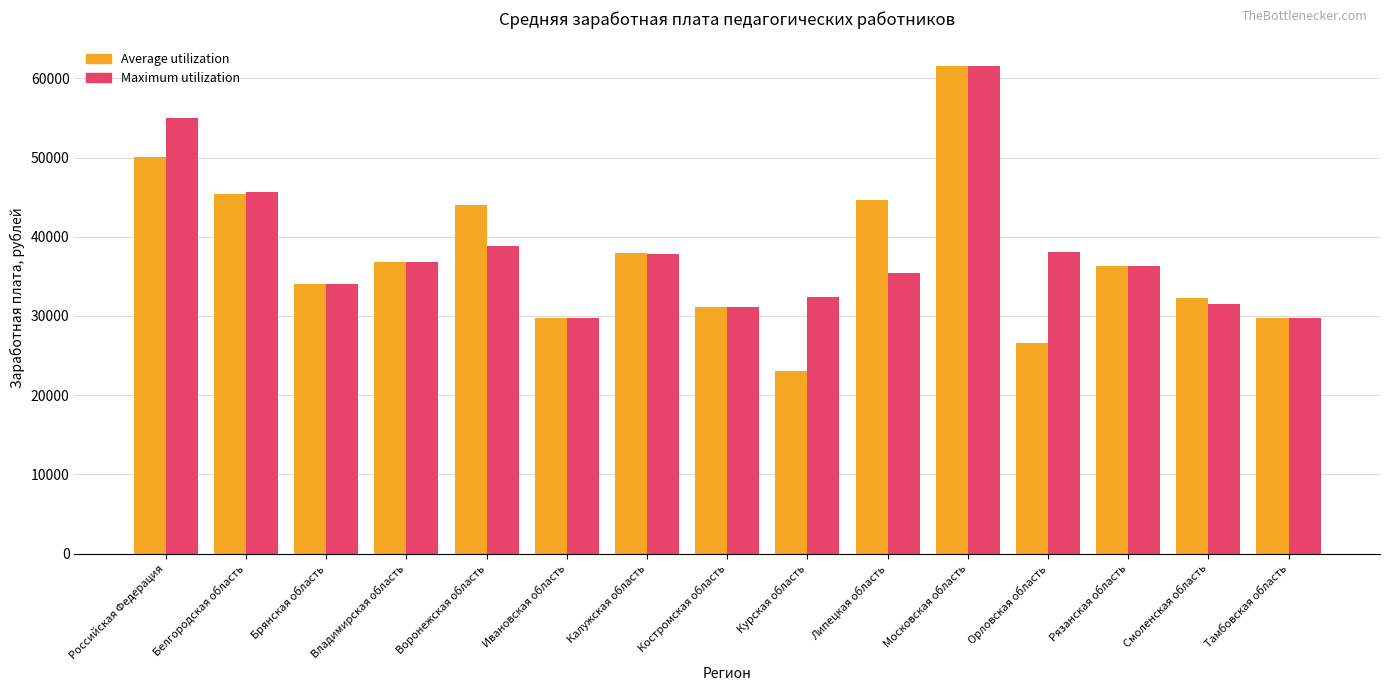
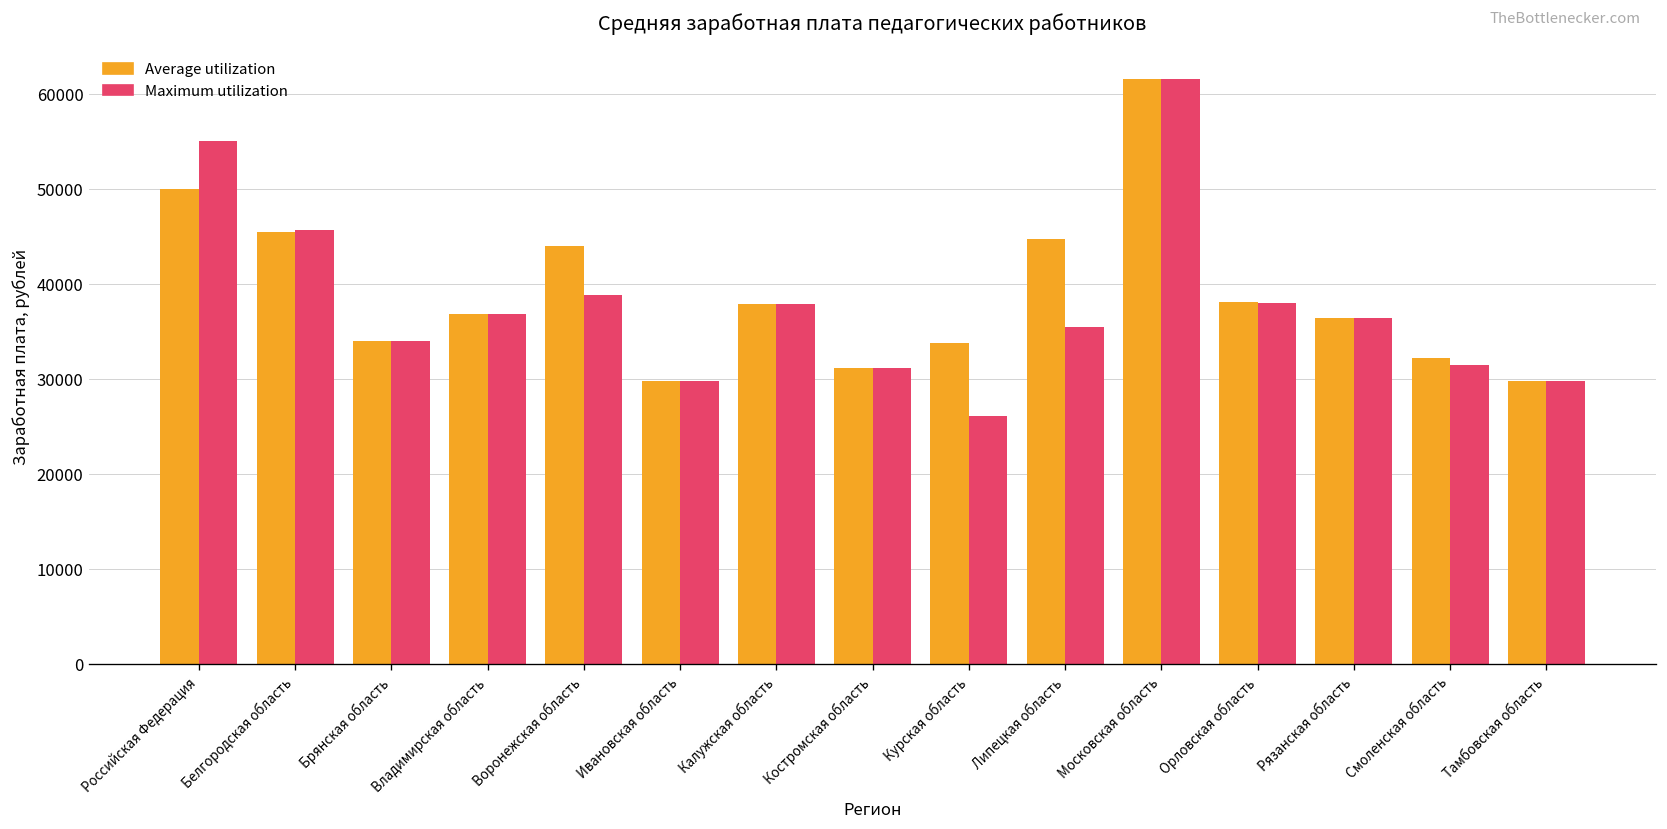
  {
    "Average utilization": {
      "Российская Федерация": 50000,
      "Белгородская область": 45000,
      "Брянская область": 34000,
      "Владимирская область": 37000,
      "Воронежская область": 44000,
      "Ивановская область": 30000,
      "Калужская область": 38000,
      "Костромская область": 31000,
-     "Курская область": 23000,
+     "Курская область": 34000,
      "Липецкая область": 45000,
      "Московская область": 62000,
-     "Орловская область": 27000,
+     "Орловская область": 38000,
      "Рязанская область": 36000,
      "Смоленская область": 32000,
      "Тамбовская область": 30000
    },
    "Maximum utilization": {
      "Российская Федерация": 55000,
      "Белгородская область": 46000,
      "Брянская область": 34000,
      "Владимирская область": 37000,
      "Воронежская область": 39000,
      "Ивановская область": 30000,
      "Калужская область": 38000,
      "Костромская область": 31000,
-     "Курская область": 32000,
+     "Курская область": 26000,
      "Липецкая область": 35000,
      "Московская область": 62000,
      "Орловская область": 38000,
      "Рязанская область": 36000,
      "Смоленская область": 32000,
      "Тамбовская область": 30000
    }
  }
